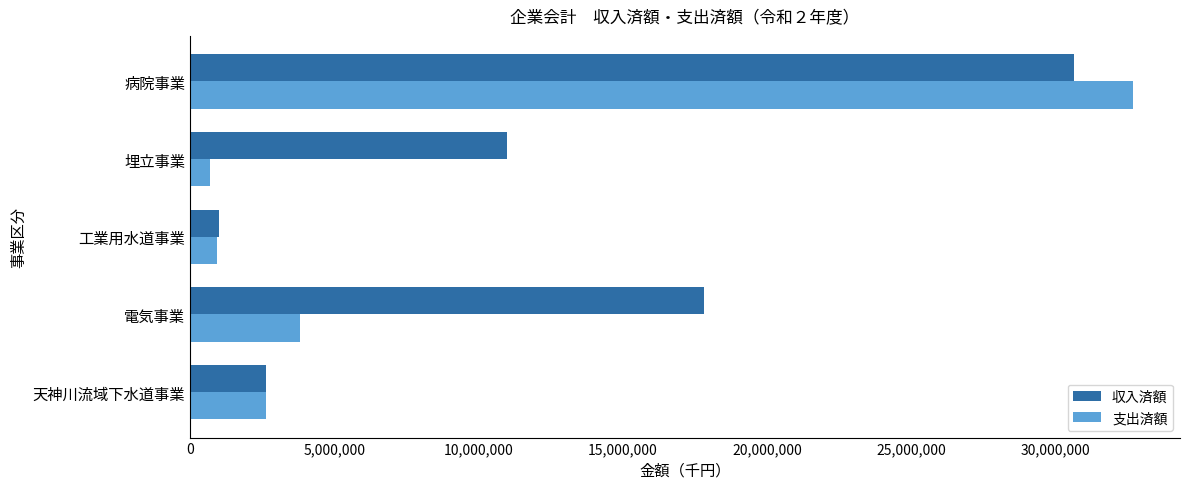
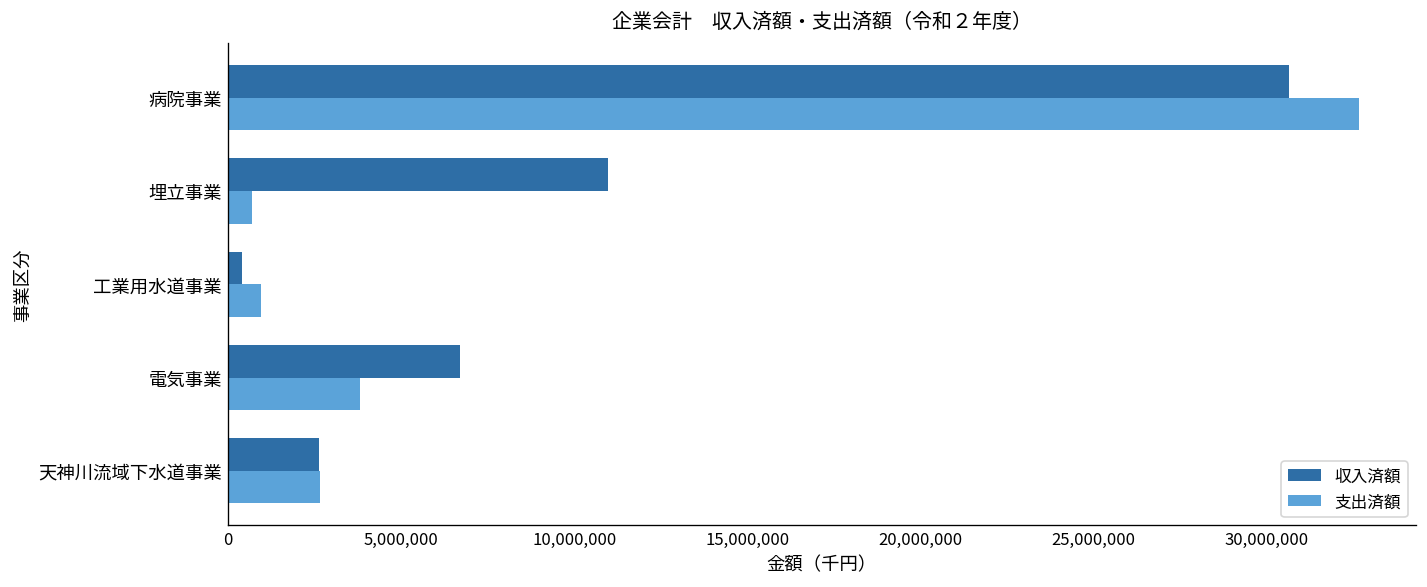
  {
    "収入済額": {
      "病院事業": "30,600,000",
      "埋立事業": "11,000,000",
-     "工業用水道事業": "1,000,000",
-     "電気事業": "17,800,000",
+     "工業用水道事業": "400,000",
+     "電気事業": "6,700,000",
      "天神川流域下水道事業": "2,600,000"
    },
    "支出済額": {
      "病院事業": "32,700,000",
      "埋立事業": "700,000",
      "工業用水道事業": "1,000,000",
      "電気事業": "3,800,000",
      "天神川流域下水道事業": "2,600,000"
    }
  }
